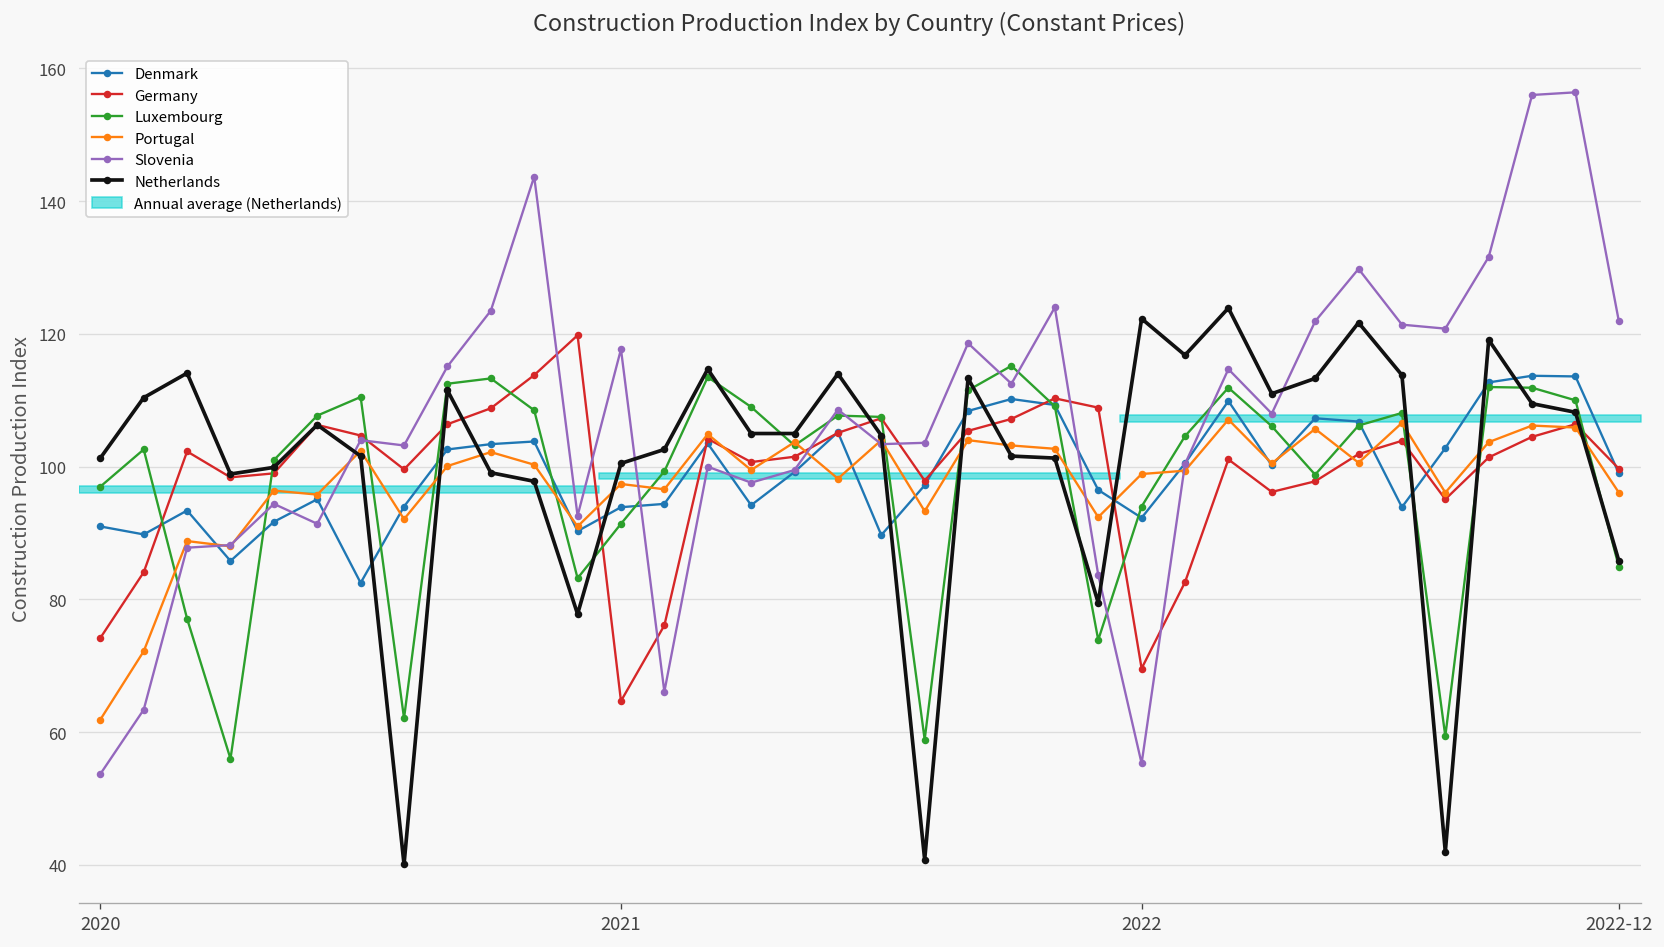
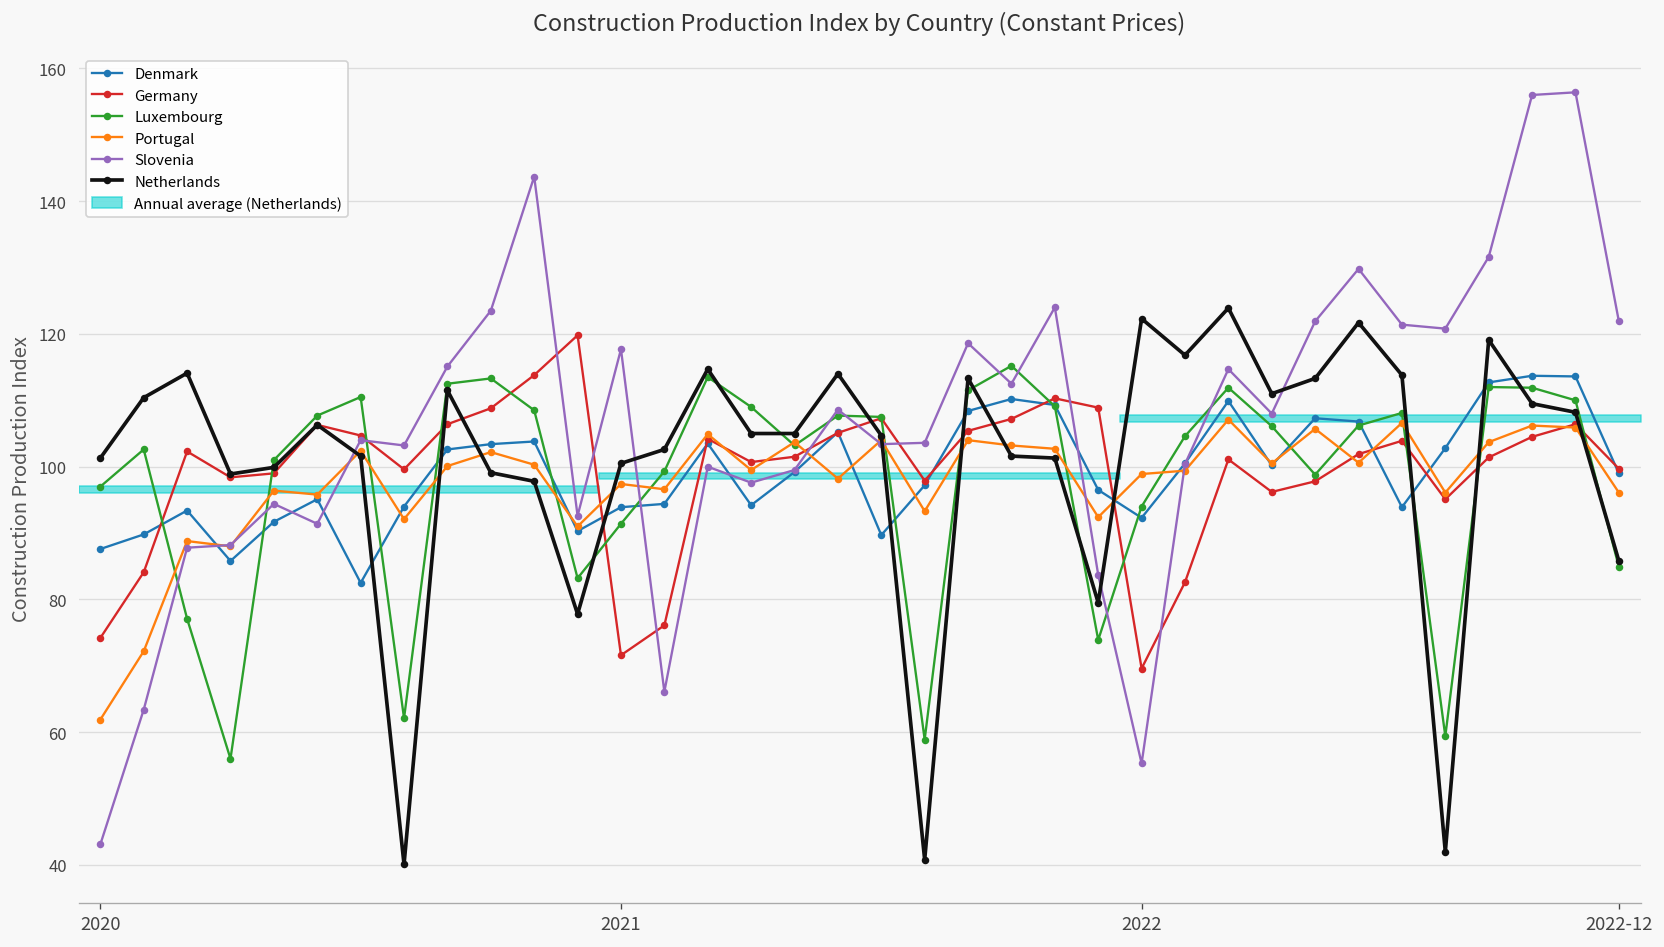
  {
    "Denmark": {
-     "2020": 91,
+     "2020": 88,
      "2021": 94,
      "2022": 92,
      "2022-12": 99
    },
    "Germany": {
      "2020": 74,
-     "2021": 65,
+     "2021": 72,
      "2022": 70,
      "2022-12": 100
    },
    "Luxembourg": {
      "2020": 97,
      "2021": 91,
      "2022": 94,
      "2022-12": 85
    },
    "Portugal": {
      "2020": 62,
      "2021": 97,
      "2022": 99,
      "2022-12": 96
    },
    "Slovenia": {
-     "2020": 54,
+     "2020": 43,
      "2021": 118,
      "2022": 55,
      "2022-12": 122
    },
    "Netherlands": {
      "2020": 101,
      "2021": 101,
      "2022": 122,
      "2022-12": 86
    }
  }
